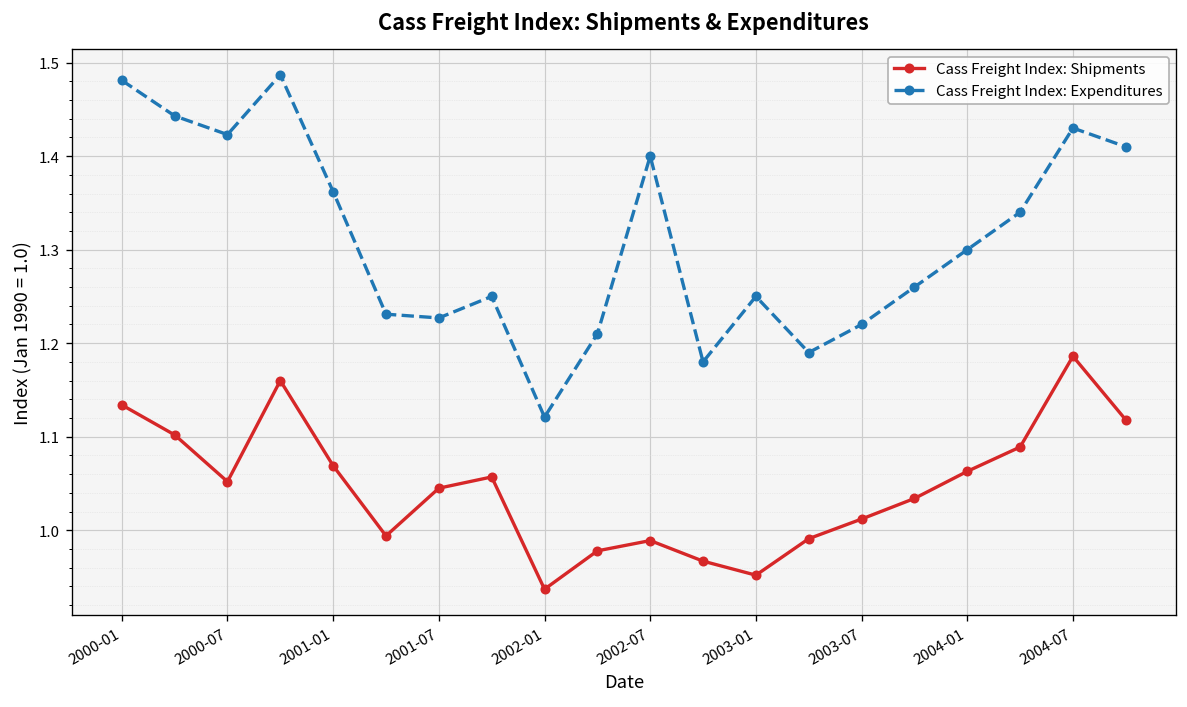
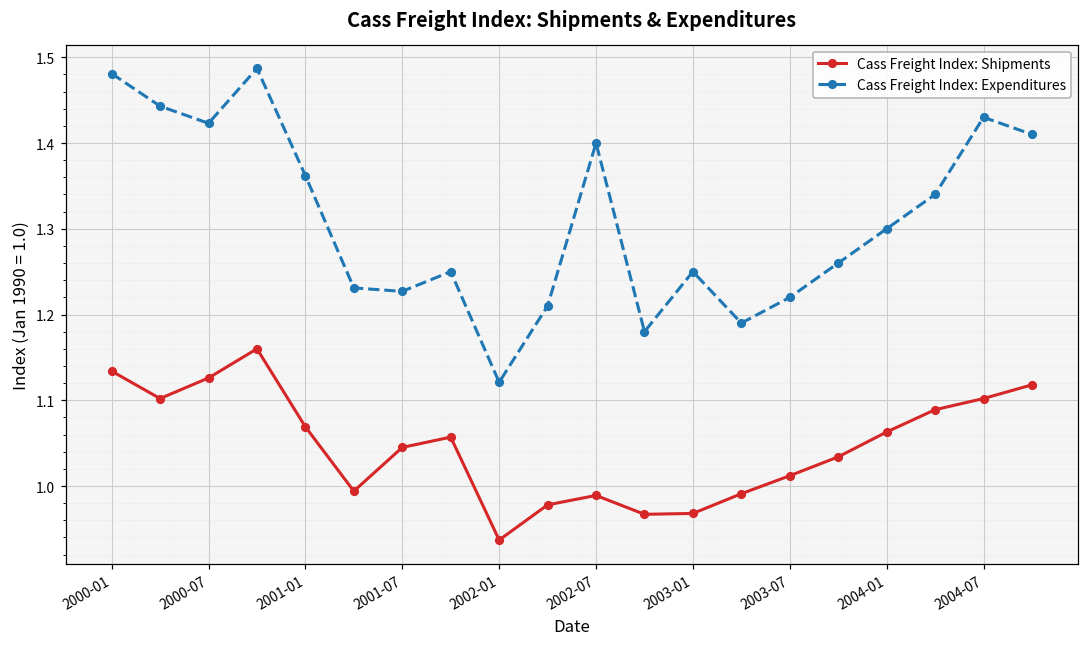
  {
    "Cass Freight Index: Shipments": {
      "2000-01": 1.13,
-     "2000-07": 1.05,
+     "2000-07": 1.13,
      "2001-01": 1.07,
      "2001-07": 1.05,
      "2002-01": 0.94,
      "2002-07": 0.99,
-     "2003-01": 0.95,
+     "2003-01": 0.97,
      "2003-07": 1.01,
      "2004-01": 1.06,
-     "2004-07": 1.19
+     "2004-07": 1.10
    },
    "Cass Freight Index: Expenditures": {
      "2000-01": 1.48,
      "2000-07": 1.42,
      "2001-01": 1.36,
      "2001-07": 1.23,
      "2002-01": 1.12,
      "2002-07": 1.40,
      "2003-01": 1.25,
      "2003-07": 1.22,
      "2004-01": 1.30,
      "2004-07": 1.43
    }
  }
